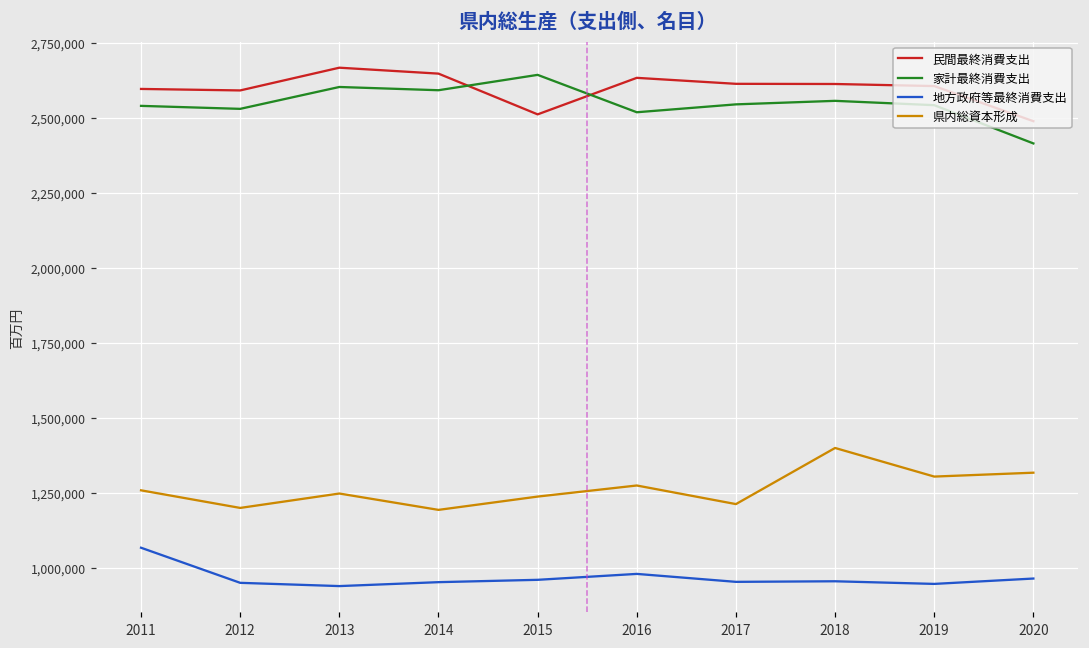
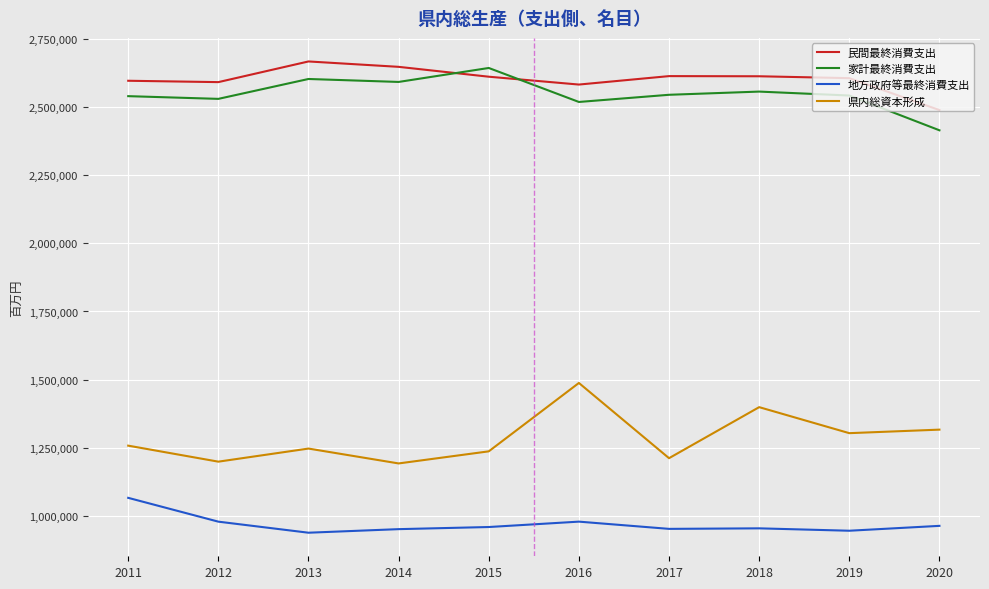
  {
    "民間最終消費支出": {
      "2011": "2,600,000",
      "2012": "2,590,000",
      "2013": "2,670,000",
      "2014": "2,650,000",
-     "2015": "2,510,000",
-     "2016": "2,630,000",
+     "2015": "2,610,000",
+     "2016": "2,580,000",
      "2017": "2,610,000",
      "2018": "2,610,000"
    },
    "家計最終消費支出": {
      "2011": "2,540,000",
      "2012": "2,530,000",
      "2013": "2,600,000",
      "2014": "2,590,000",
      "2015": "2,640,000",
      "2016": "2,520,000",
      "2017": "2,540,000",
      "2018": "2,560,000",
      "2020": "2,410,000"
    },
    "地方政府等最終消費支出": {
      "2011": "1,070,000",
-     "2012": "950,000",
+     "2012": "980,000",
      "2013": "940,000",
      "2014": "950,000",
      "2015": "960,000",
      "2016": "980,000",
      "2017": "950,000",
      "2018": "950,000",
      "2019": "950,000",
      "2020": "960,000"
    },
    "県内総資本形成": {
      "2011": "1,260,000",
      "2012": "1,200,000",
      "2013": "1,250,000",
      "2014": "1,190,000",
      "2015": "1,240,000",
-     "2016": "1,270,000",
+     "2016": "1,490,000",
      "2017": "1,210,000",
      "2018": "1,400,000",
      "2019": "1,300,000",
      "2020": "1,320,000"
    }
  }
